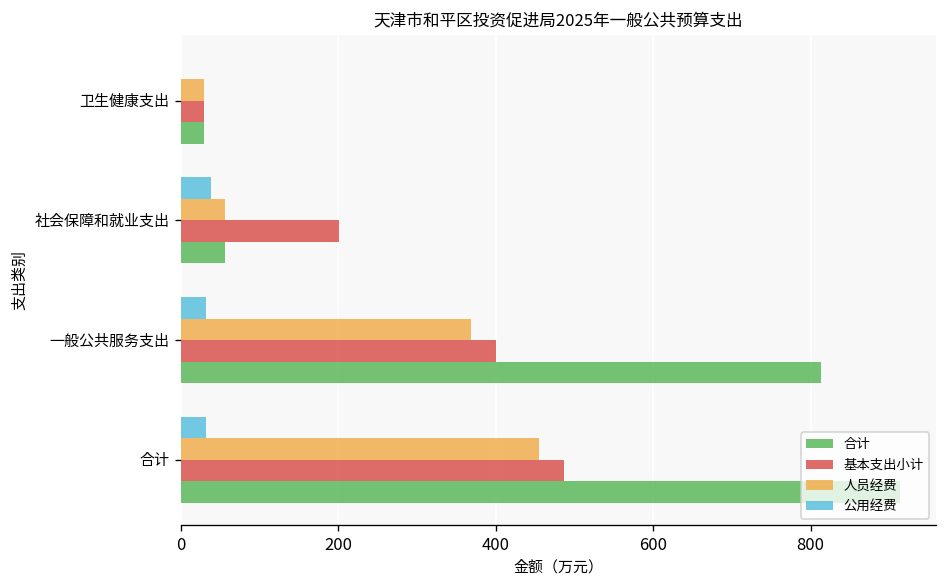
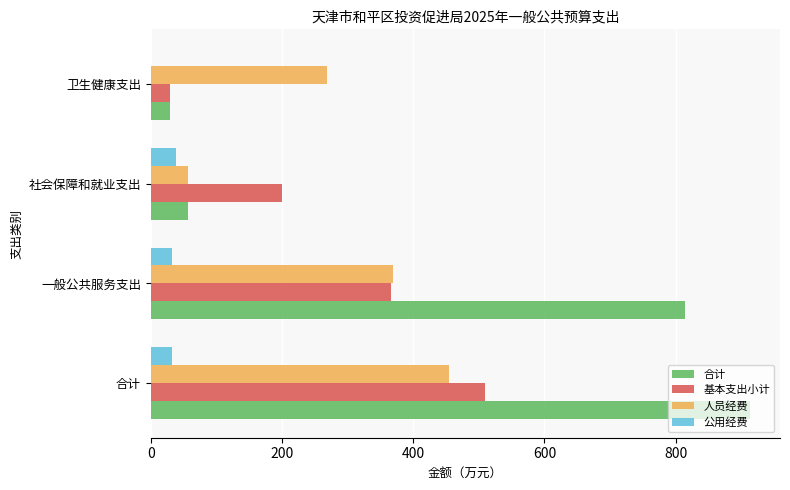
  {
    "合计": {
      "卫生健康支出": 30,
      "社会保障和就业支出": 60,
      "一般公共服务支出": 810
    },
    "基本支出小计": {
      "卫生健康支出": 30,
      "社会保障和就业支出": 200,
-     "一般公共服务支出": 400,
-     "合计": 490
+     "一般公共服务支出": 370,
+     "合计": 510
    },
    "人员经费": {
-     "卫生健康支出": 30,
+     "卫生健康支出": 270,
      "社会保障和就业支出": 60,
      "一般公共服务支出": 370,
      "合计": 450
    },
    "公用经费": {
      "卫生健康支出": 0,
      "社会保障和就业支出": 40,
      "一般公共服务支出": 30,
      "合计": 30
    }
  }
